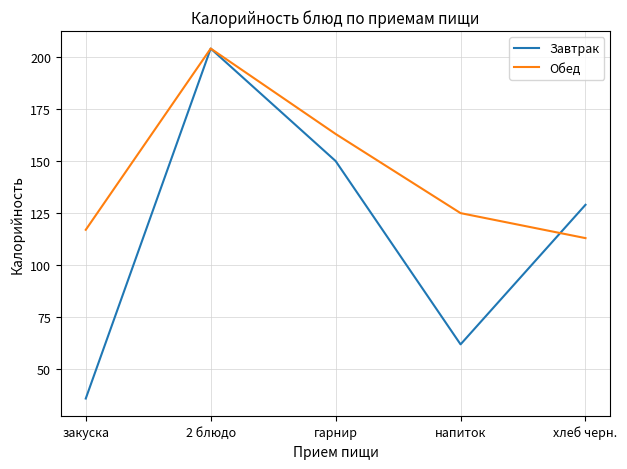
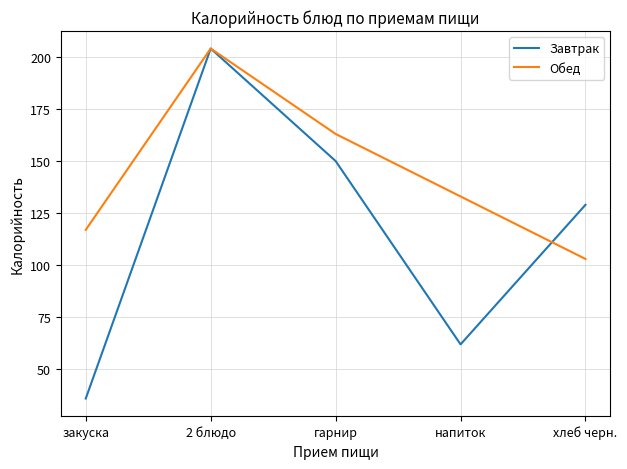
  {
    "Завтрак": {
      "закуска": 36,
      "гарнир": 150,
      "напиток": 62,
      "хлеб черн.": 129
    },
    "Обед": {
      "закуска": 117,
      "гарнир": 163,
-     "напиток": 125,
-     "хлеб черн.": 113
+     "напиток": 133,
+     "хлеб черн.": 103
    }
  }
